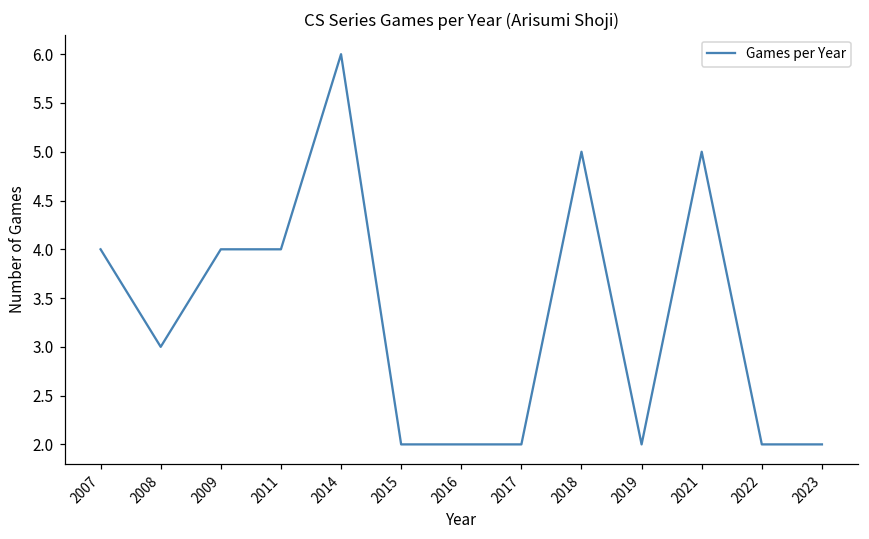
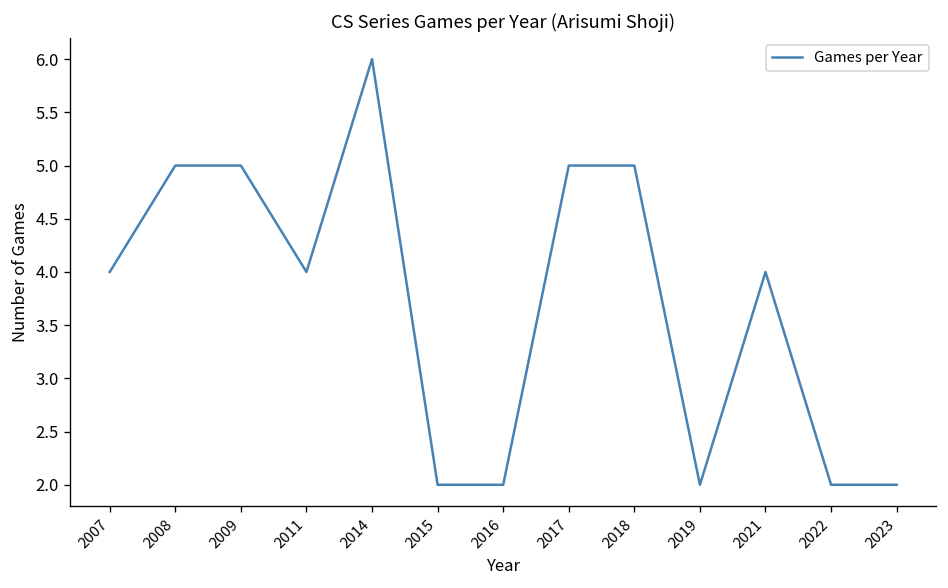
  {
    "2007": 4,
-   "2008": 3,
-   "2009": 4,
+   "2008": 5,
+   "2009": 5,
    "2011": 4,
    "2014": 6,
    "2015": 2,
    "2016": 2,
-   "2017": 2,
+   "2017": 5,
    "2018": 5,
    "2019": 2,
-   "2021": 5,
+   "2021": 4,
    "2022": 2,
    "2023": 2
  }
